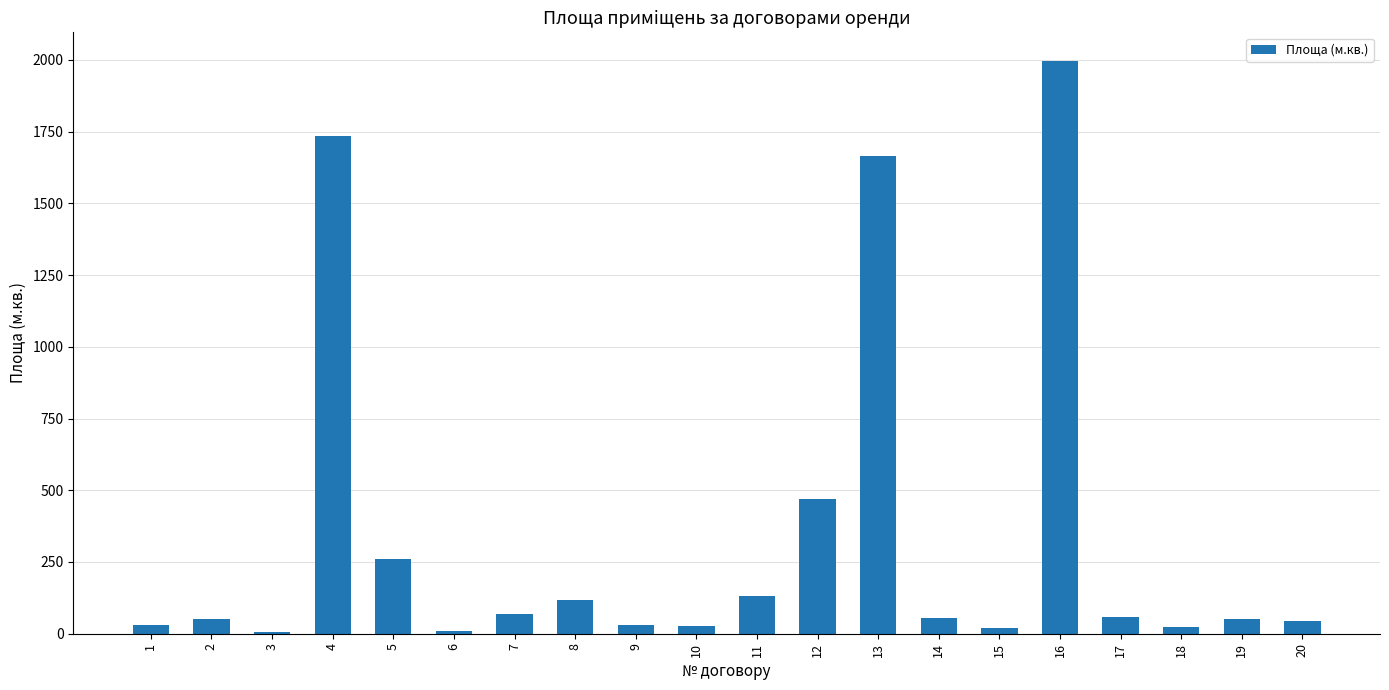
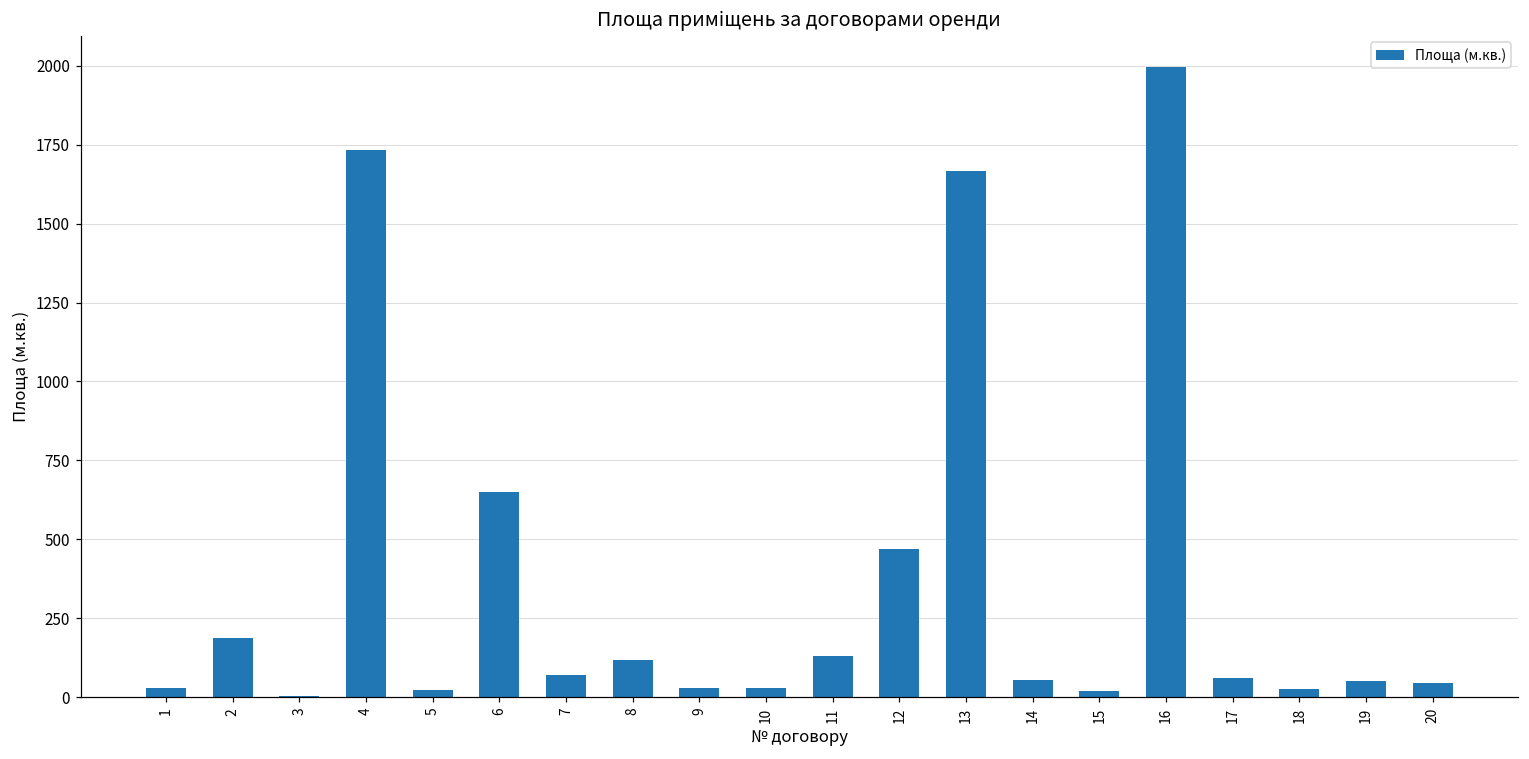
  {
    "1": 30,
-   "2": 50,
+   "2": 190,
    "4": 1730,
-   "5": 260,
-   "6": 10,
+   "5": 20,
+   "6": 650,
    "7": 70,
    "8": 120,
    "9": 30,
    "10": 30,
    "11": 130,
    "12": 470,
    "13": 1670,
    "14": 50,
    "15": 20,
    "16": 2000,
    "17": 60,
    "18": 20,
    "19": 50,
    "20": 50
  }
